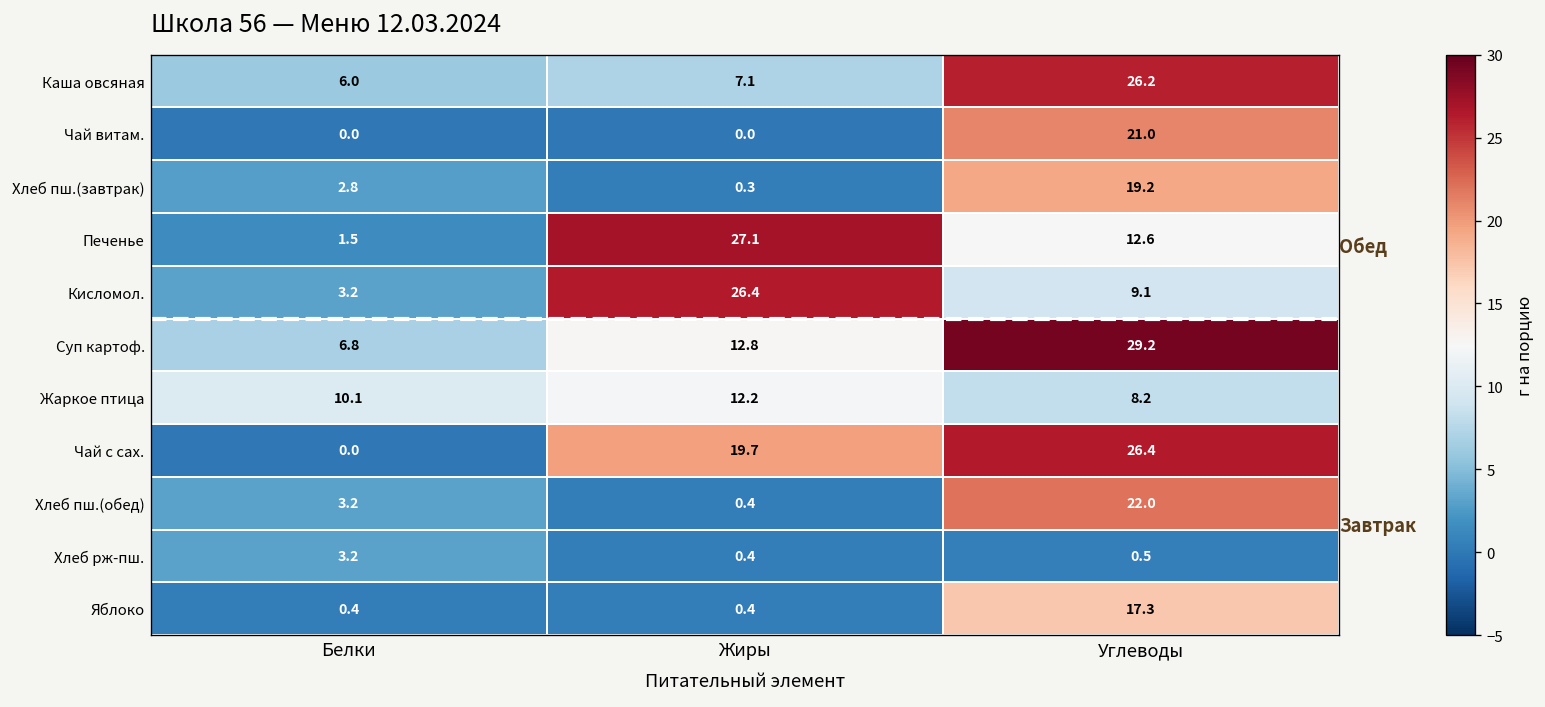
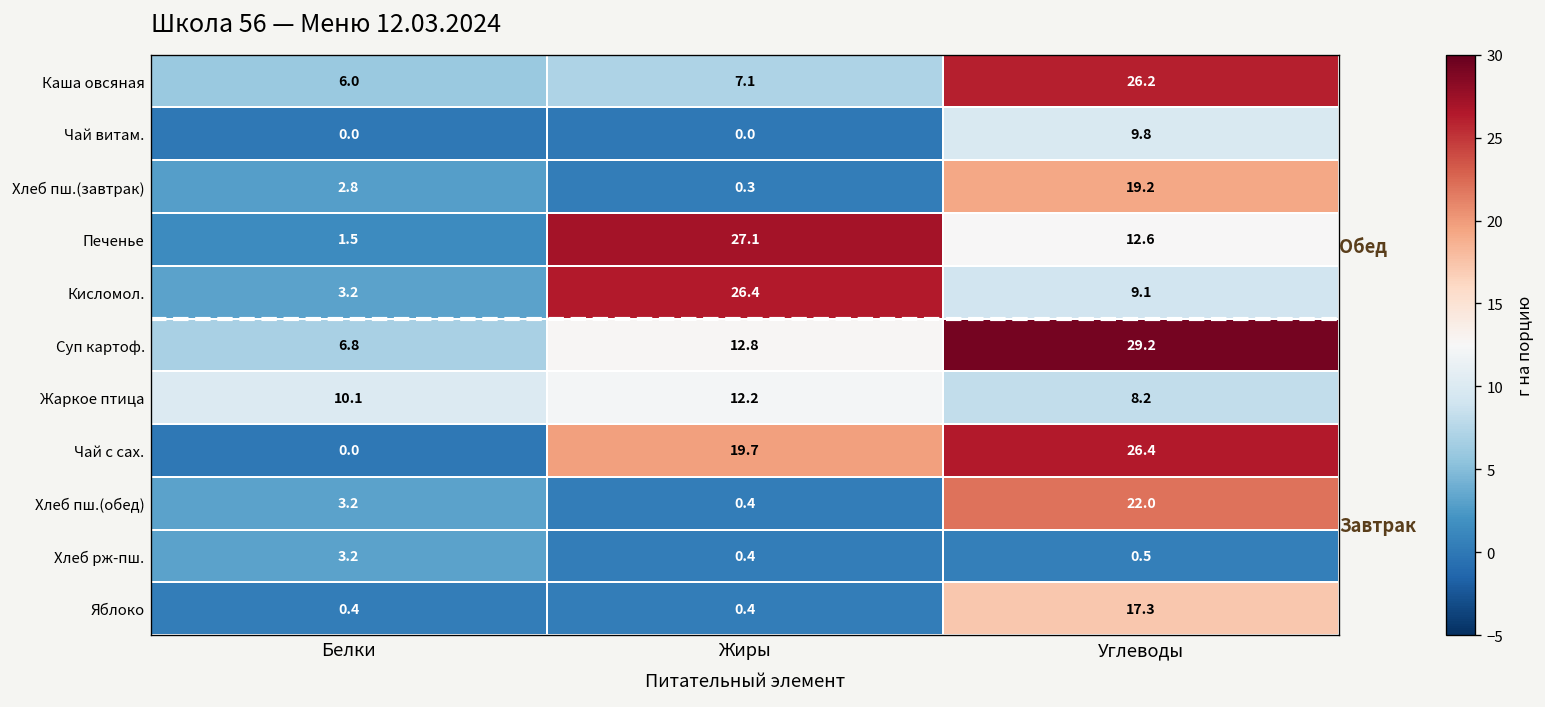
  {
    "Каша овсяная": {
      "Белки": 6.0,
      "Жиры": 7.1,
      "Углеводы": 26.2
    },
    "Чай витам.": {
      "Белки": 0.0,
      "Жиры": 0.0,
-     "Углеводы": 21.0
+     "Углеводы": 9.8
    },
    "Хлеб пш.(завтрак)": {
      "Белки": 2.8,
      "Жиры": 0.3,
      "Углеводы": 19.2
    },
    "Печенье": {
      "Белки": 1.5,
      "Жиры": 27.1,
      "Углеводы": 12.6
    },
    "Кисломол.": {
      "Белки": 3.2,
      "Жиры": 26.4,
      "Углеводы": 9.1
    },
    "Суп картоф.": {
      "Белки": 6.8,
      "Жиры": 12.8,
      "Углеводы": 29.2
    },
    "Жаркое птица": {
      "Белки": 10.1,
      "Жиры": 12.2,
      "Углеводы": 8.2
    },
    "Чай с сах.": {
      "Белки": 0.0,
      "Жиры": 19.7,
      "Углеводы": 26.4
    },
    "Хлеб пш.(обед)": {
      "Белки": 3.2,
      "Жиры": 0.4,
      "Углеводы": 22.0
    },
    "Хлеб рж-пш.": {
      "Белки": 3.2,
      "Жиры": 0.4,
      "Углеводы": 0.5
    },
    "Яблоко": {
      "Белки": 0.4,
      "Жиры": 0.4,
      "Углеводы": 17.3
    }
  }
